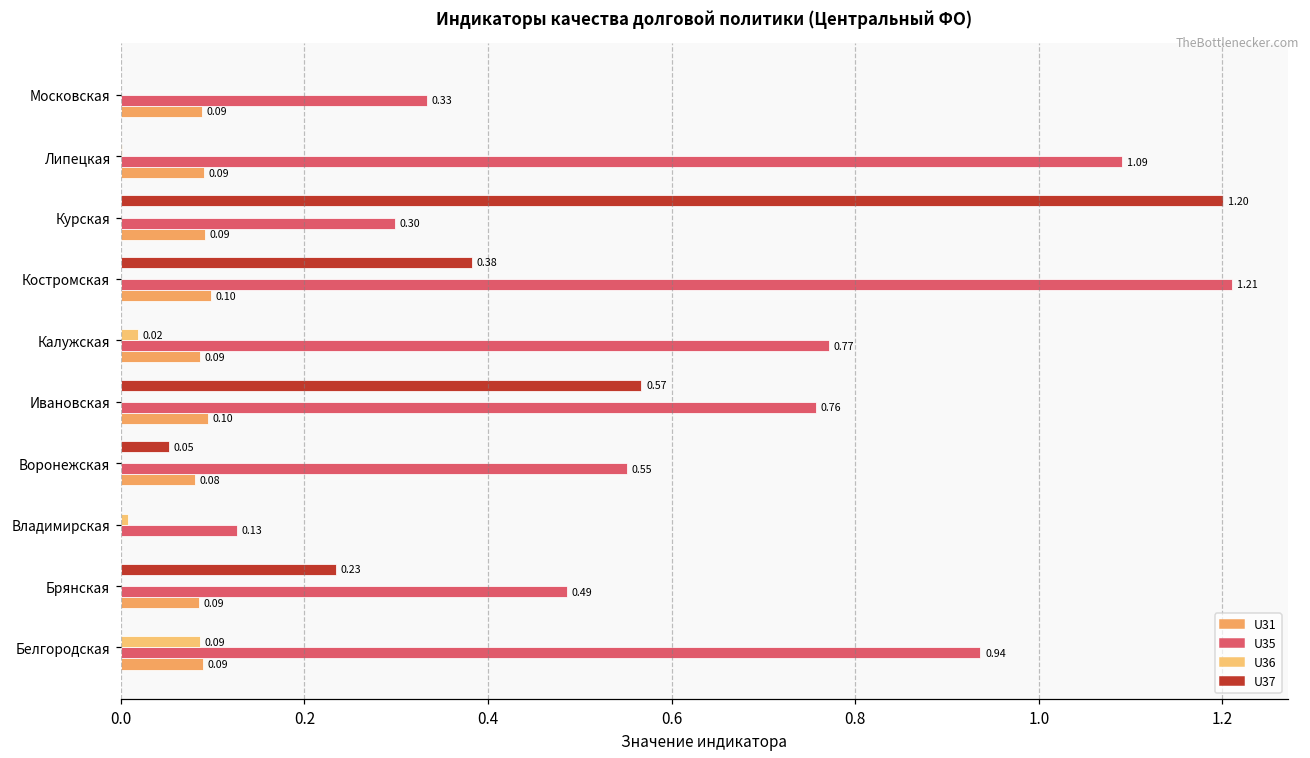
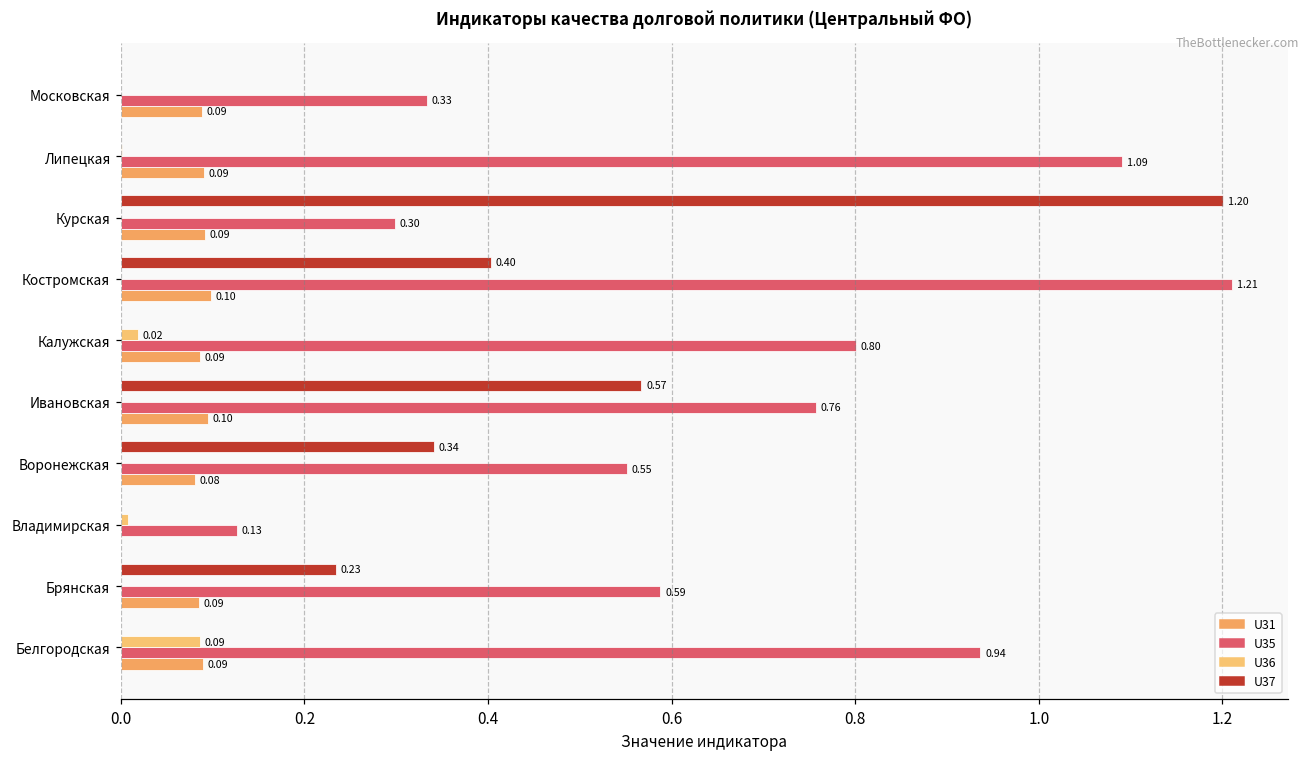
  {
    "U35": {
      "Московская": 0.33,
      "Липецкая": 1.09,
      "Курская": 0.30,
      "Костромская": 1.21,
-     "Калужская": 0.77,
+     "Калужская": 0.80,
      "Ивановская": 0.76,
      "Воронежская": 0.55,
      "Владимирская": 0.13,
-     "Брянская": 0.49,
+     "Брянская": 0.59,
      "Белгородская": 0.94
    },
    "U37": {
      "Курская": 1.20,
-     "Костромская": 0.38,
+     "Костромская": 0.40,
      "Ивановская": 0.57,
-     "Воронежская": 0.05,
+     "Воронежская": 0.34,
      "Брянская": 0.23
    }
  }
